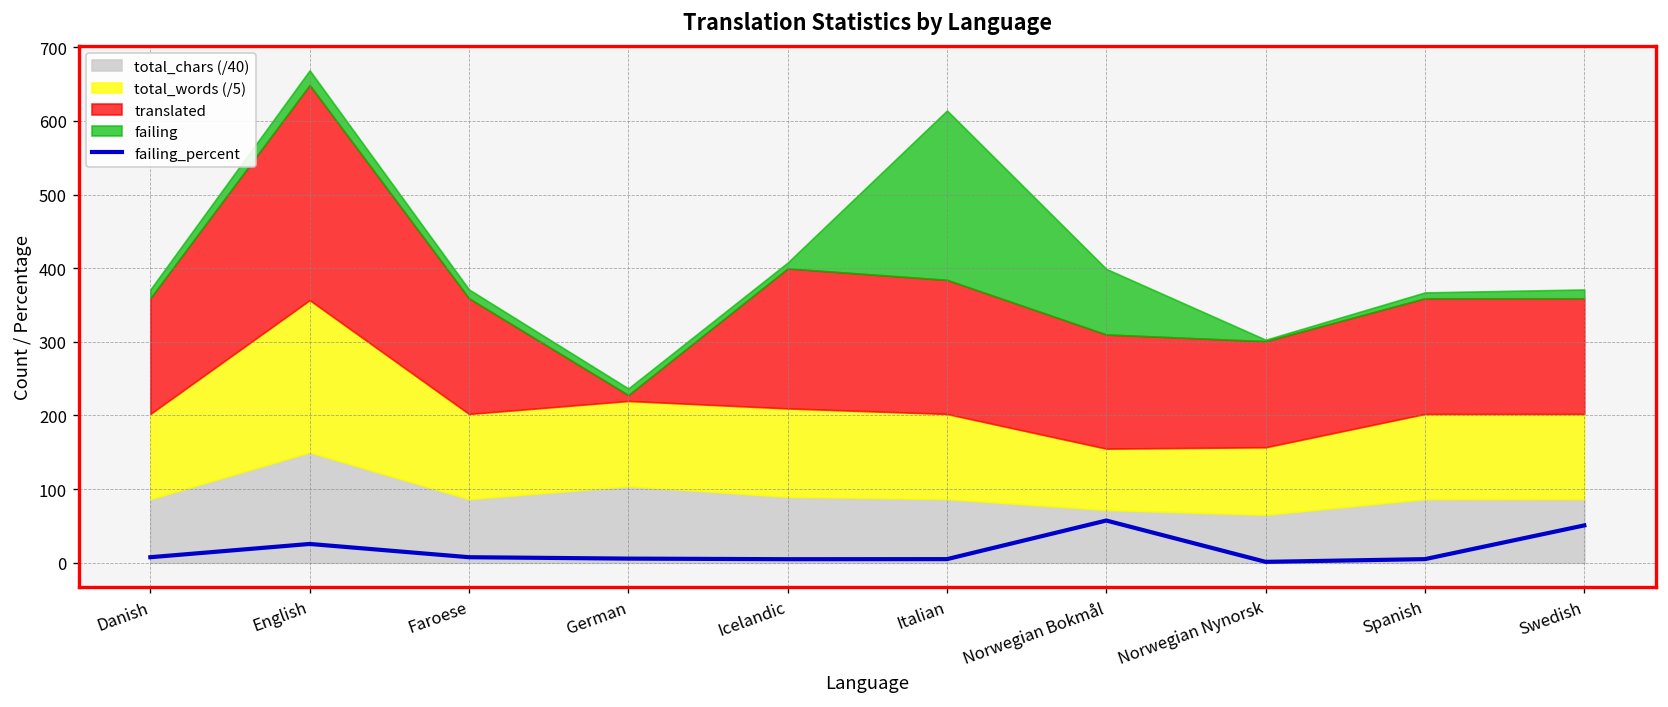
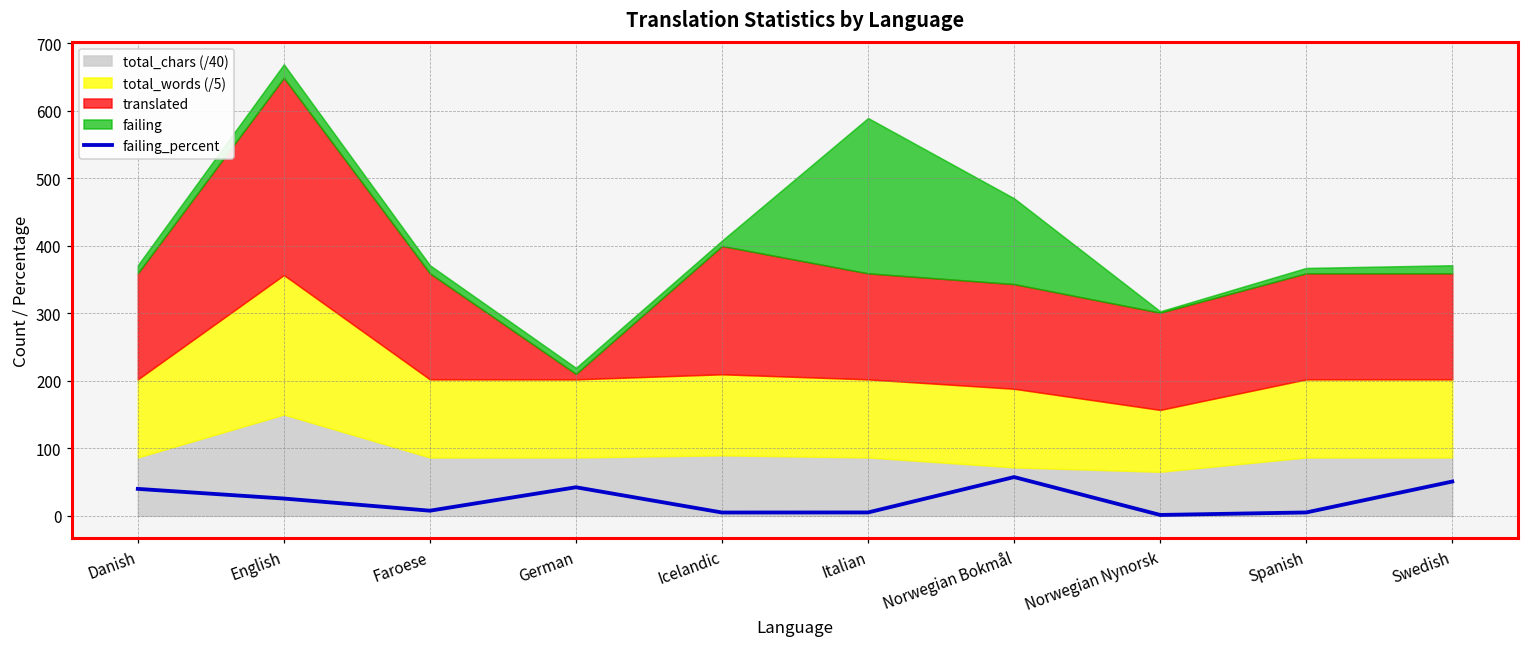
  {
    "failing_percent": {
-     "Danish": 10,
+     "Danish": 40,
      "English": 30,
      "Faroese": 10,
-     "German": 10,
+     "German": 40,
      "Icelandic": 0,
      "Italian": 10,
      "Norwegian Bokmål": 60,
      "Norwegian Nynorsk": 0,
      "Spanish": 10,
      "Swedish": 50
    },
    "total_chars (/40)": {
      "Danish": 90,
      "English": 150,
      "Faroese": 90,
-     "German": 100,
+     "German": 90,
      "Icelandic": 90,
      "Italian": 90,
      "Norwegian Bokmål": 70,
      "Norwegian Nynorsk": 70,
      "Spanish": 90,
      "Swedish": 90
    },
    "total_words (/5)": {
      "Danish": 120,
      "English": 210,
      "Faroese": 120,
      "German": 120,
      "Icelandic": 120,
      "Italian": 120,
-     "Norwegian Bokmål": 80,
+     "Norwegian Bokmål": 120,
      "Norwegian Nynorsk": 90,
      "Spanish": 120,
      "Swedish": 120
    },
    "translated": {
      "Danish": 160,
      "English": 290,
      "Faroese": 160,
      "German": 10,
      "Icelandic": 190,
-     "Italian": 180,
+     "Italian": 160,
      "Norwegian Bokmål": 160,
      "Spanish": 160,
      "Swedish": 160
    },
    "failing": {
      "Danish": 10,
      "English": 20,
      "Faroese": 10,
      "German": 10,
      "Icelandic": 10,
      "Italian": 230,
-     "Norwegian Bokmål": 90,
+     "Norwegian Bokmål": 130,
      "Spanish": 10,
      "Swedish": 10
    }
  }
